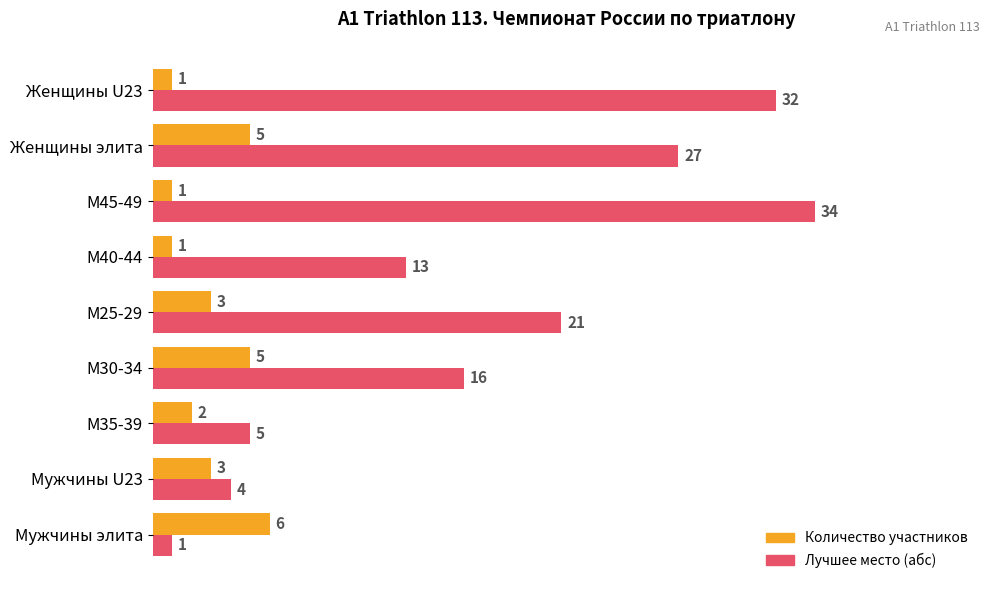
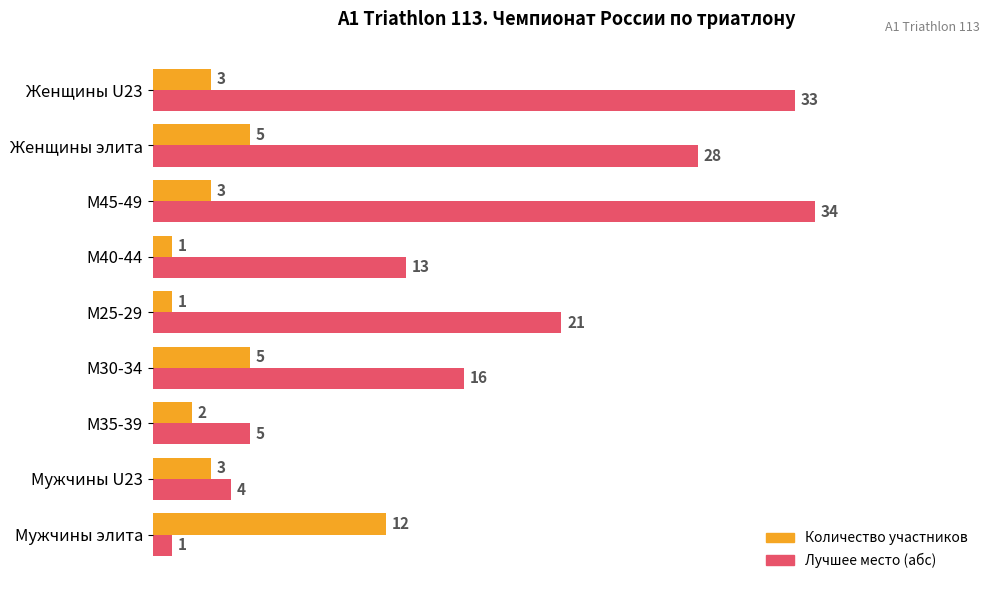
  {
    "Количество участников": {
-     "Женщины U23": 1,
+     "Женщины U23": 3,
      "Женщины элита": 5,
-     "M45-49": 1,
+     "M45-49": 3,
      "M40-44": 1,
-     "M25-29": 3,
+     "M25-29": 1,
      "M30-34": 5,
      "M35-39": 2,
      "Мужчины U23": 3,
-     "Мужчины элита": 6
+     "Мужчины элита": 12
    },
    "Лучшее место (абс)": {
-     "Женщины U23": 32,
-     "Женщины элита": 27,
+     "Женщины U23": 33,
+     "Женщины элита": 28,
      "M45-49": 34,
      "M40-44": 13,
      "M25-29": 21,
      "M30-34": 16,
      "M35-39": 5,
      "Мужчины U23": 4,
      "Мужчины элита": 1
    }
  }
